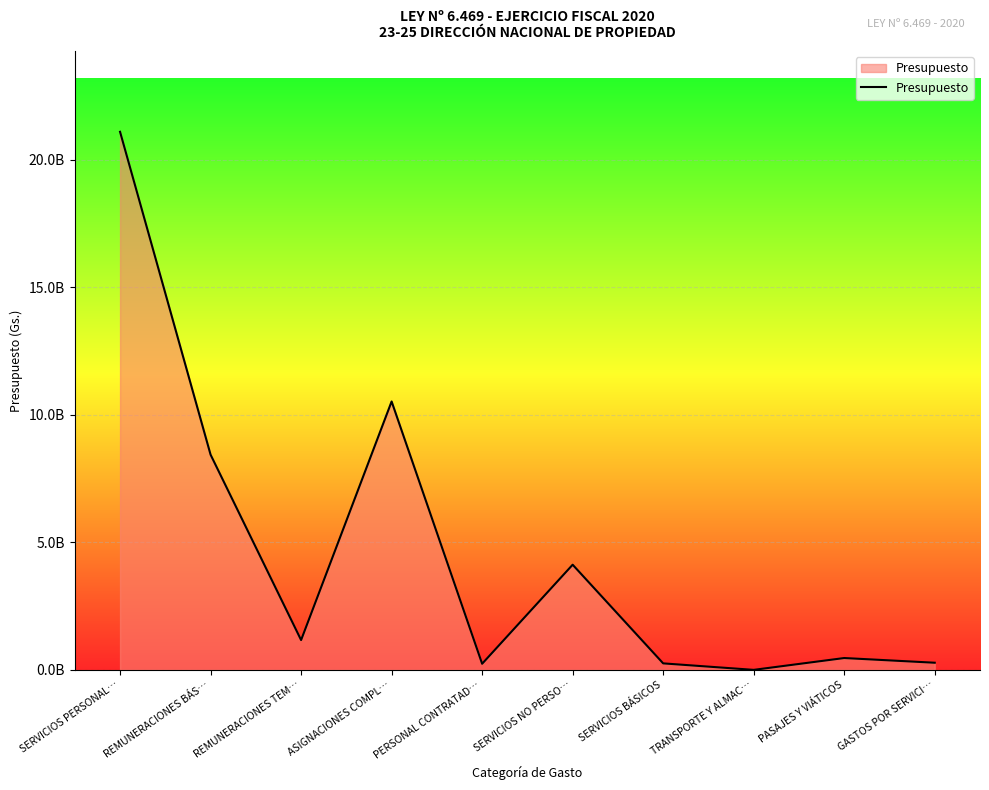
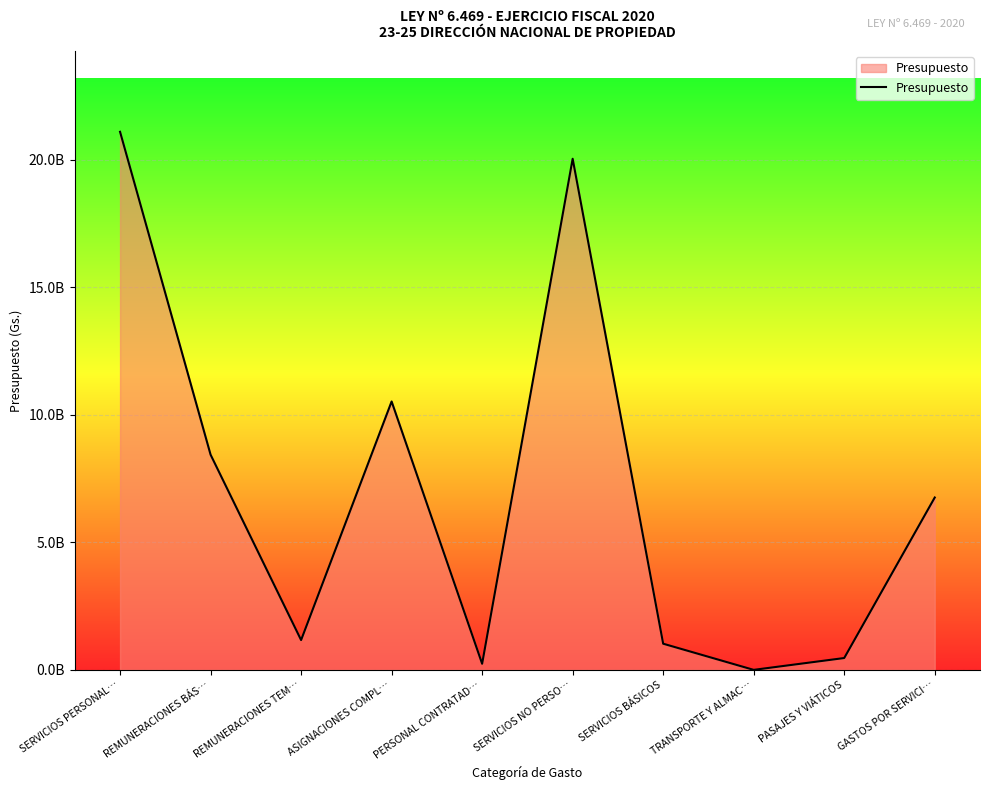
  {
    "SERVICIOS PERSONAL…": 21100000000,
    "REMUNERACIONES BÁS…": 8400000000,
    "REMUNERACIONES TEM…": 1200000000,
    "ASIGNACIONES COMPL…": 10500000000,
    "PERSONAL CONTRATAD…": 200000000,
-   "SERVICIOS NO PERSO…": 4100000000,
-   "SERVICIOS BÁSICOS": 300000000,
+   "SERVICIOS NO PERSO…": 20000000000,
+   "SERVICIOS BÁSICOS": 1000000000,
    "TRANSPORTE Y ALMAC…": 0,
    "PASAJES Y VIÁTICOS": 500000000,
-   "GASTOS POR SERVICI…": 300000000
+   "GASTOS POR SERVICI…": 6800000000
  }
